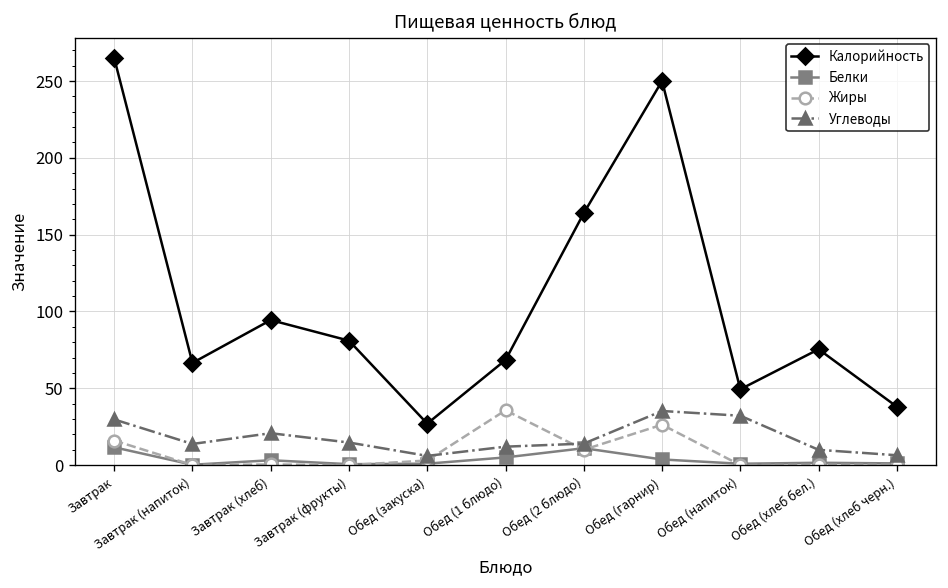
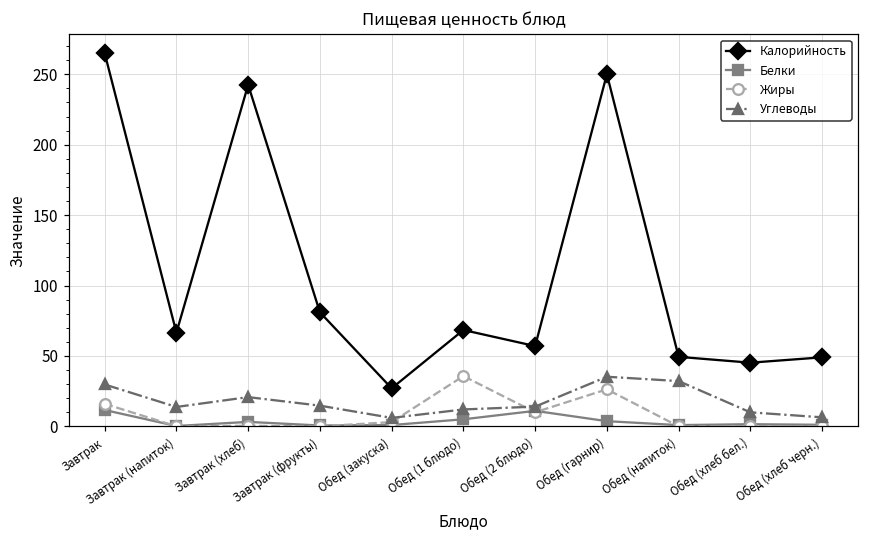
  {
    "Калорийность": {
      "Завтрак": 265,
      "Завтрак (напиток)": 67,
-     "Завтрак (хлеб)": 94,
+     "Завтрак (хлеб)": 243,
      "Завтрак (фрукты)": 81,
      "Обед (закуска)": 27,
      "Обед (1 блюдо)": 68,
-     "Обед (2 блюдо)": 164,
+     "Обед (2 блюдо)": 57,
      "Обед (гарнир)": 250,
      "Обед (напиток)": 49,
-     "Обед (хлеб бел.)": 75,
-     "Обед (хлеб черн.)": 38
+     "Обед (хлеб бел.)": 45,
+     "Обед (хлеб черн.)": 49
    },
    "Жиры": {
      "Завтрак": 16,
      "Завтрак (хлеб)": 0,
      "Обед (закуска)": 3,
      "Обед (1 блюдо)": 36,
      "Обед (гарнир)": 26
    }
  }
